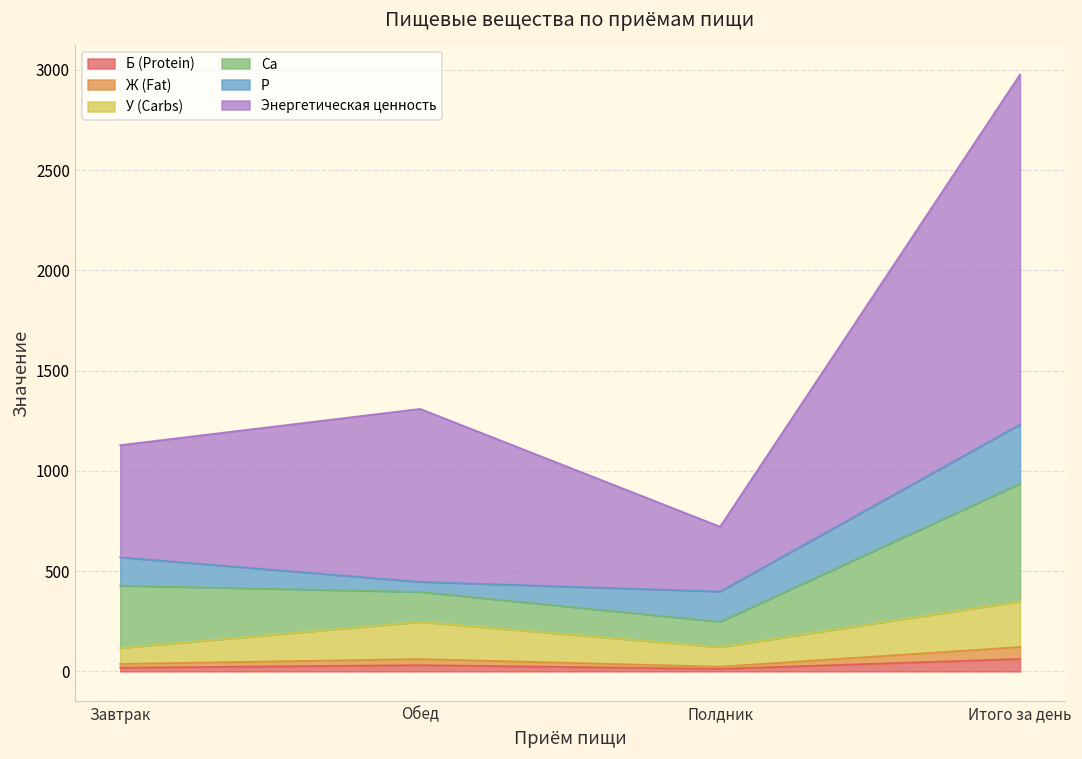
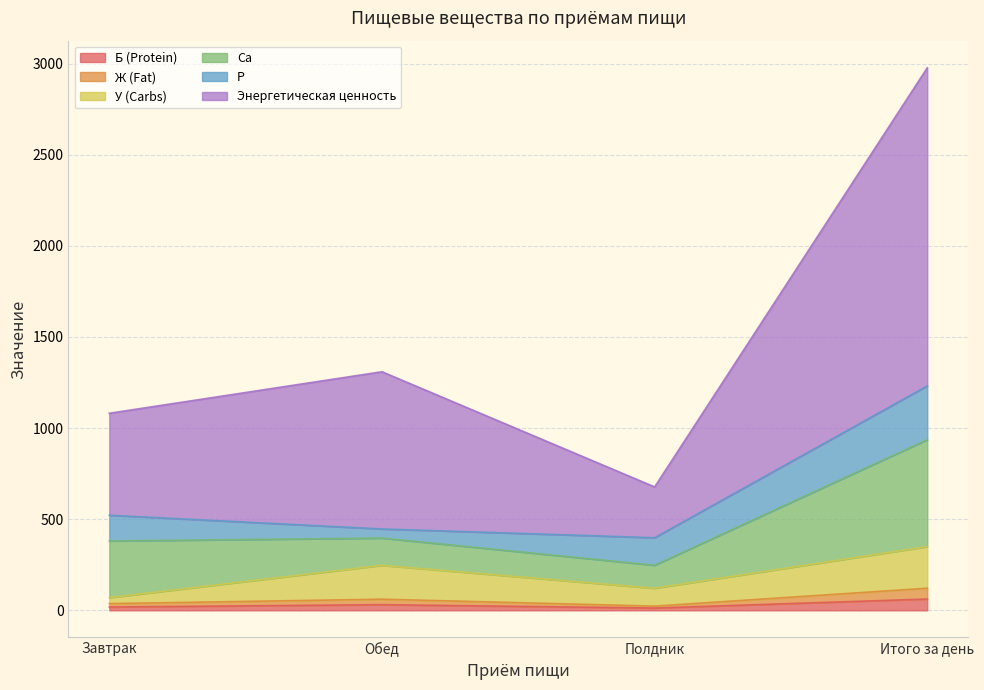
  {
    "У (Carbs)": {
-     "Завтрак": 80,
+     "Завтрак": 30,
      "Обед": 190,
      "Полдник": 100,
      "Итого за день": 230
    },
    "Ca": {
      "Завтрак": 310,
      "Обед": 150,
      "Полдник": 130,
      "Итого за день": 590
    },
    "P": {
      "Завтрак": 140,
      "Обед": 50,
      "Полдник": 150,
      "Итого за день": 300
    },
    "Энергетическая ценность": {
      "Завтрак": 560,
      "Обед": 860,
-     "Полдник": 320,
+     "Полдник": 280,
      "Итого за день": 1750
    }
  }
